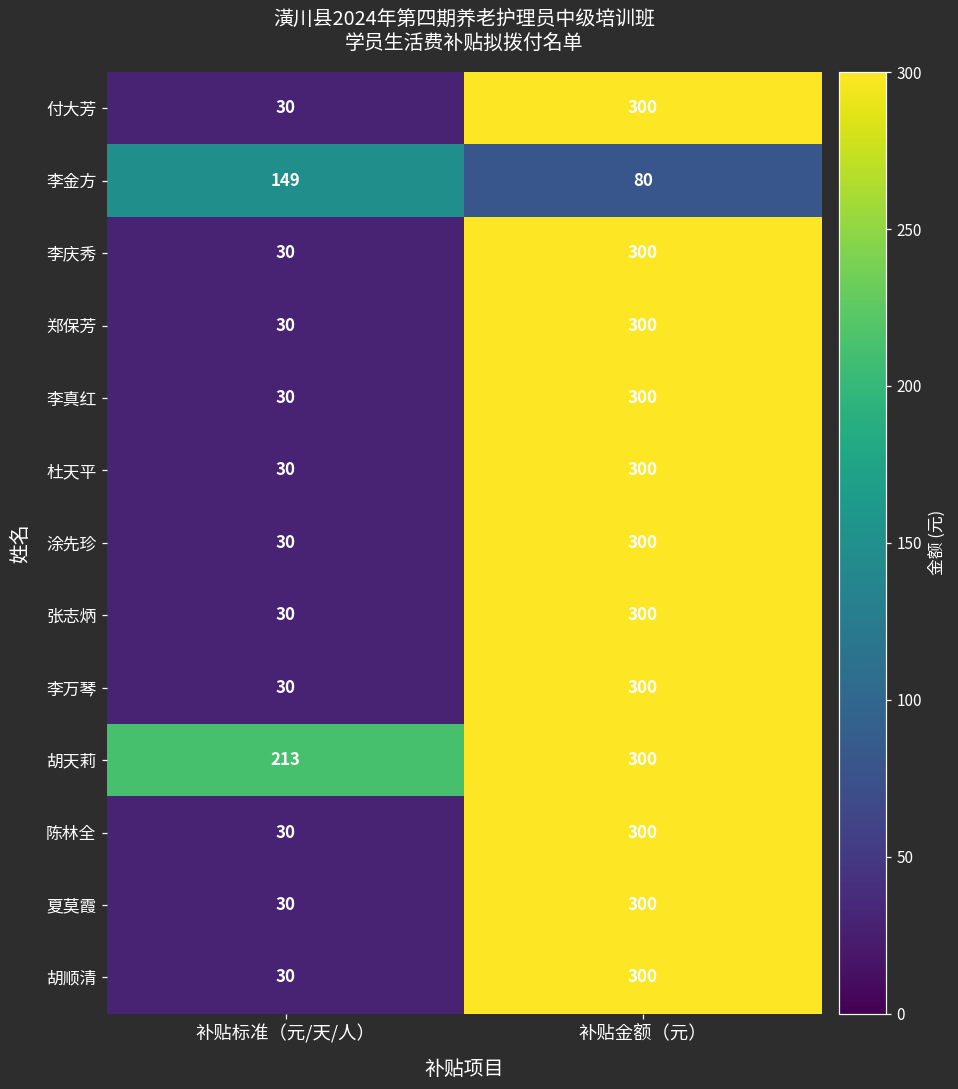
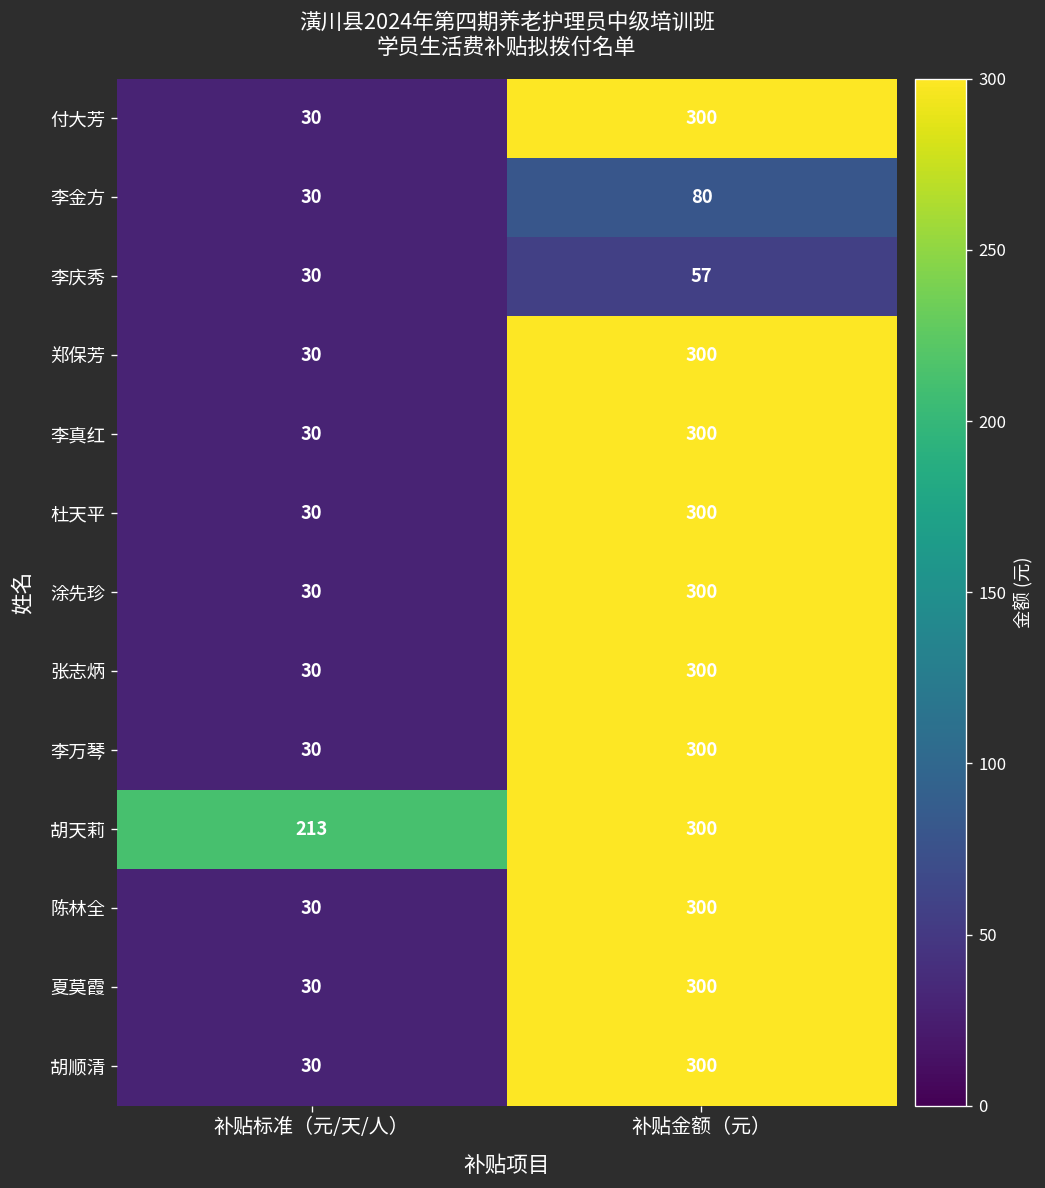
  {
    "付大芳": {
      "补贴标准（元/天/人）": 30,
      "补贴金额（元）": 300
    },
    "李金方": {
-     "补贴标准（元/天/人）": 149,
+     "补贴标准（元/天/人）": 30,
      "补贴金额（元）": 80
    },
    "李庆秀": {
      "补贴标准（元/天/人）": 30,
-     "补贴金额（元）": 300
+     "补贴金额（元）": 57
    },
    "郑保芳": {
      "补贴标准（元/天/人）": 30,
      "补贴金额（元）": 300
    },
    "李真红": {
      "补贴标准（元/天/人）": 30,
      "补贴金额（元）": 300
    },
    "杜天平": {
      "补贴标准（元/天/人）": 30,
      "补贴金额（元）": 300
    },
    "涂先珍": {
      "补贴标准（元/天/人）": 30,
      "补贴金额（元）": 300
    },
    "张志炳": {
      "补贴标准（元/天/人）": 30,
      "补贴金额（元）": 300
    },
    "李万琴": {
      "补贴标准（元/天/人）": 30,
      "补贴金额（元）": 300
    },
    "胡天莉": {
      "补贴标准（元/天/人）": 213,
      "补贴金额（元）": 300
    },
    "陈林全": {
      "补贴标准（元/天/人）": 30,
      "补贴金额（元）": 300
    },
    "夏莫霞": {
      "补贴标准（元/天/人）": 30,
      "补贴金额（元）": 300
    },
    "胡顺清": {
      "补贴标准（元/天/人）": 30,
      "补贴金额（元）": 300
    }
  }
